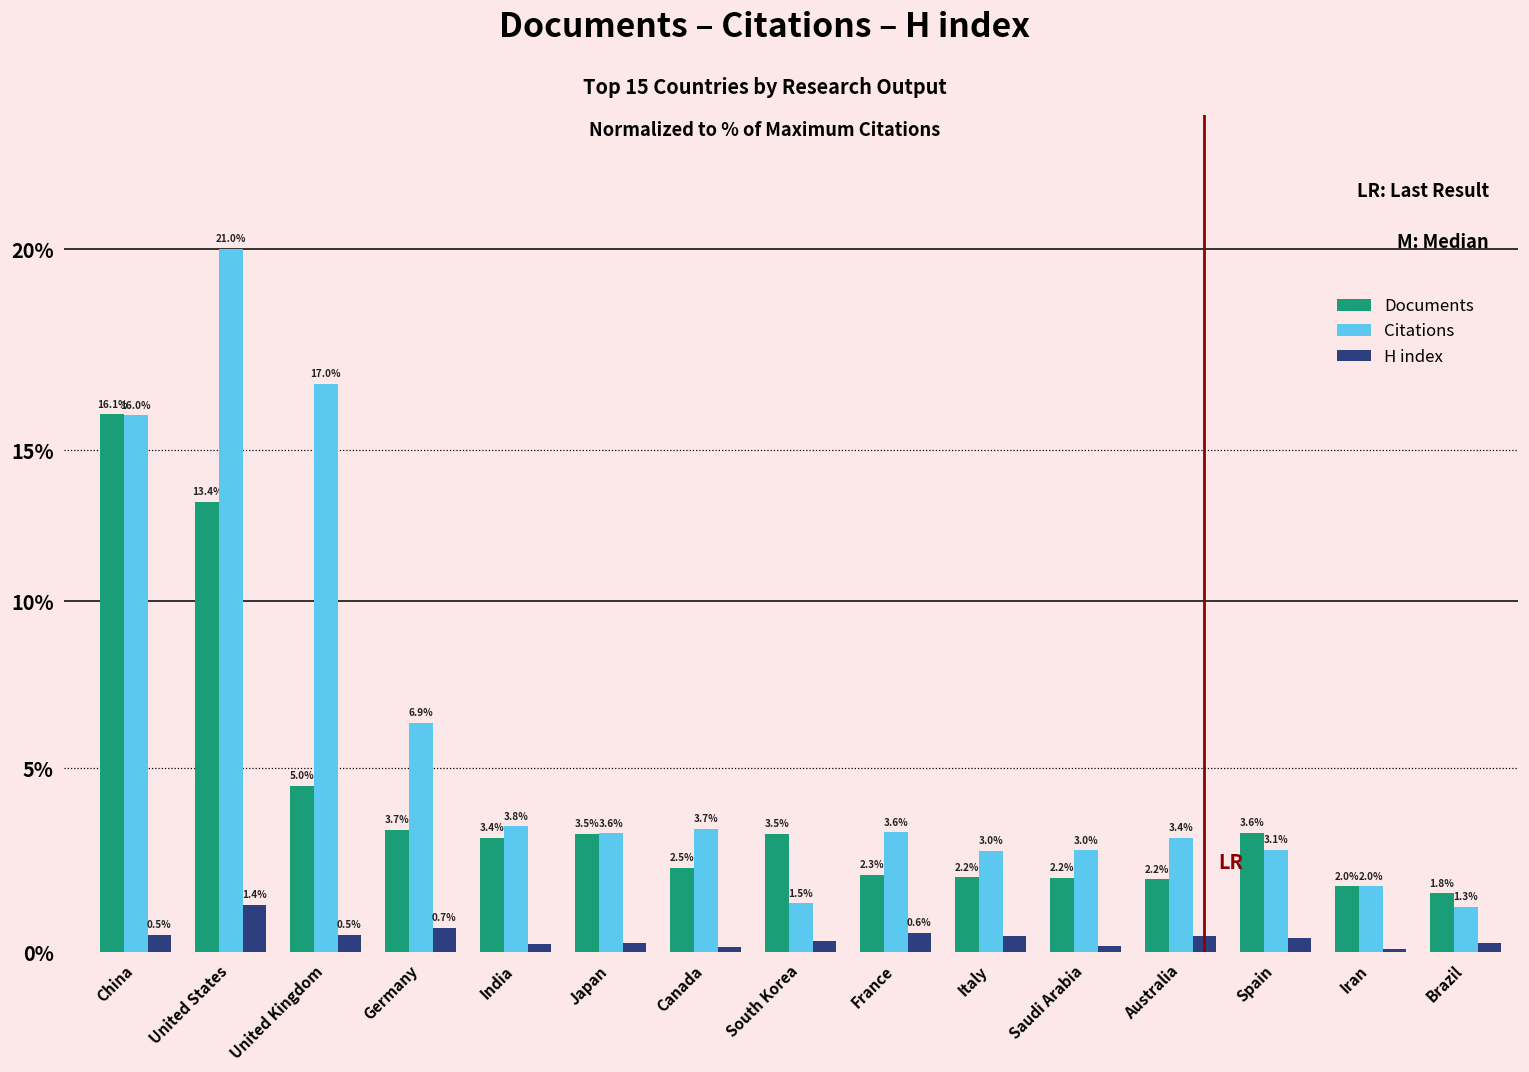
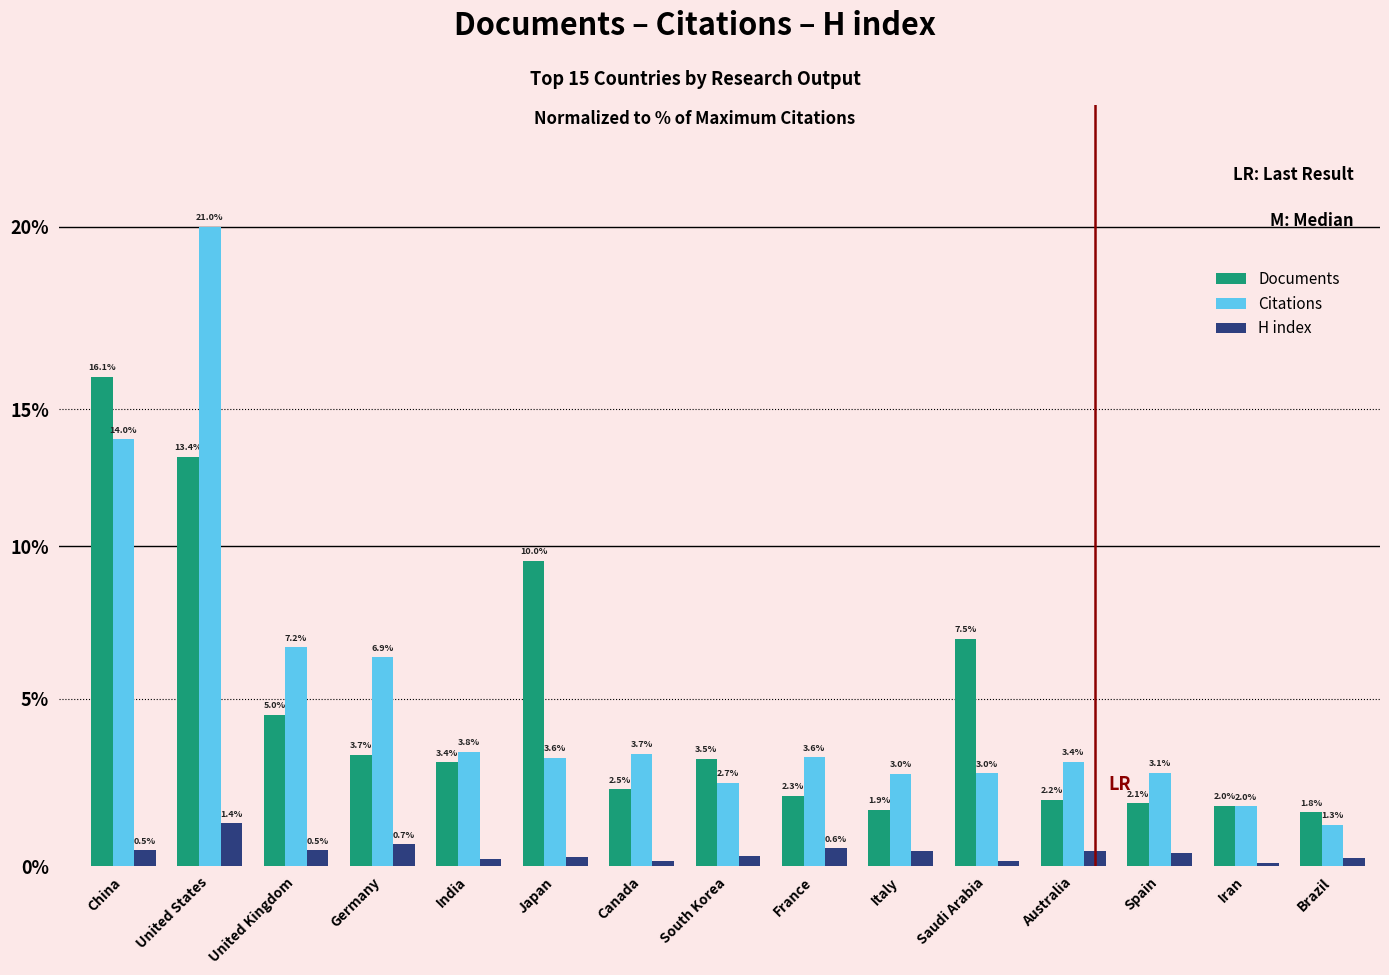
  {
    "Documents": {
      "China": "16.1%",
      "United States": "13.4%",
      "United Kingdom": "5.0%",
      "Germany": "3.7%",
      "India": "3.4%",
-     "Japan": "3.5%",
+     "Japan": "10.0%",
      "Canada": "2.5%",
      "South Korea": "3.5%",
      "France": "2.3%",
-     "Italy": "2.2%",
-     "Saudi Arabia": "2.2%",
+     "Italy": "1.9%",
+     "Saudi Arabia": "7.5%",
      "Australia": "2.2%",
-     "Spain": "3.6%",
+     "Spain": "2.1%",
      "Iran": "2.0%",
      "Brazil": "1.8%"
    },
    "Citations": {
-     "China": "16.0%",
+     "China": "14.0%",
      "United States": "21.0%",
-     "United Kingdom": "17.0%",
+     "United Kingdom": "7.2%",
      "Germany": "6.9%",
      "India": "3.8%",
      "Japan": "3.6%",
      "Canada": "3.7%",
-     "South Korea": "1.5%",
+     "South Korea": "2.7%",
      "France": "3.6%",
      "Italy": "3.0%",
      "Saudi Arabia": "3.0%",
      "Australia": "3.4%",
      "Spain": "3.1%",
      "Iran": "2.0%",
      "Brazil": "1.3%"
    },
    "H index": {
      "China": "0.5%",
      "United States": "1.4%",
      "United Kingdom": "0.5%",
      "Germany": "0.7%",
      "France": "0.6%"
    }
  }
